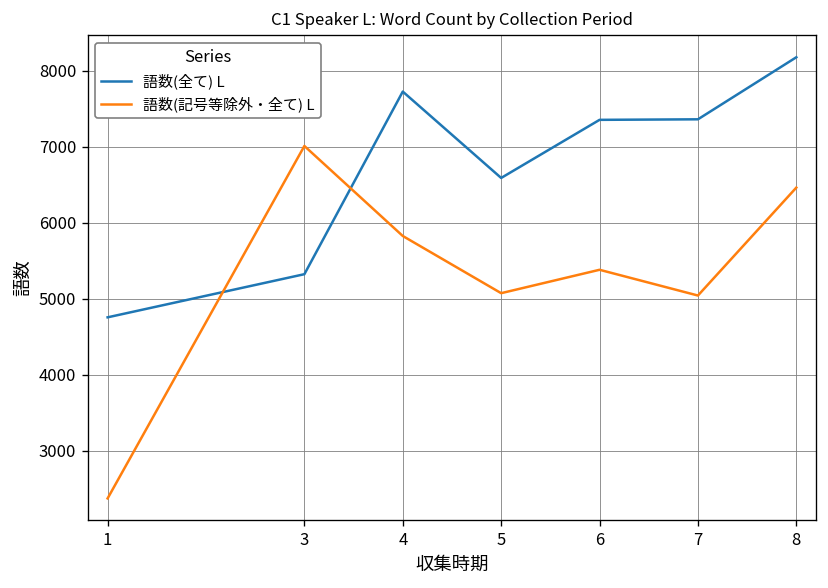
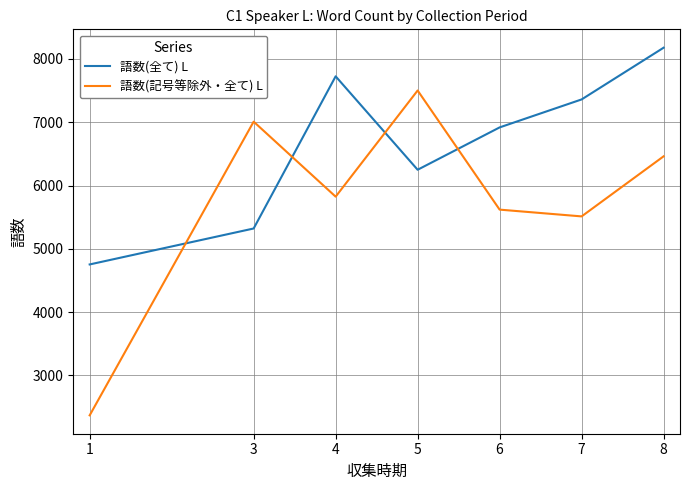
  {
    "語数(全て) L": {
      "1": 4800,
      "3": 5300,
      "4": 7700,
-     "5": 6600,
-     "6": 7400,
+     "5": 6300,
+     "6": 6900,
      "7": 7400,
      "8": 8200
    },
    "語数(記号等除外・全て) L": {
      "1": 2400,
      "3": 7000,
      "4": 5800,
-     "5": 5100,
-     "6": 5400,
-     "7": 5000,
+     "5": 7500,
+     "6": 5600,
+     "7": 5500,
      "8": 6500
    }
  }
